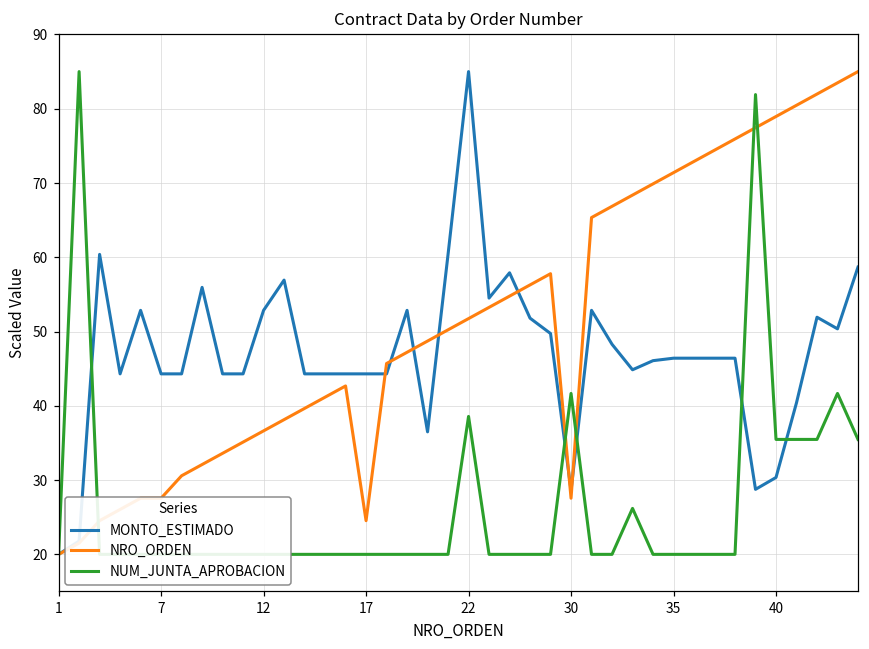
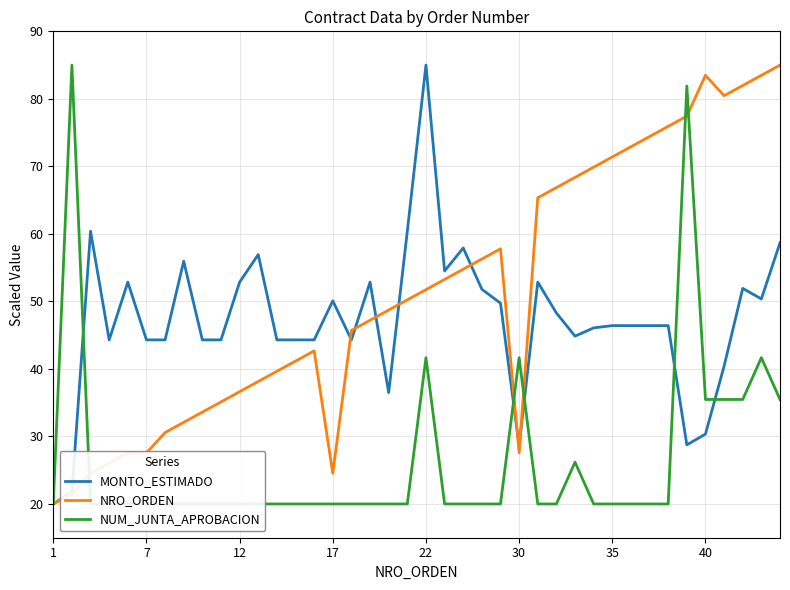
  {
    "MONTO_ESTIMADO": {
      "7": 44,
      "12": 53,
-     "17": 44,
+     "17": 50,
      "22": 85,
      "30": 29,
      "35": 46,
      "40": 30
    },
    "NRO_ORDEN": {
      "12": 37,
      "17": 25,
      "22": 52,
      "30": 28,
      "35": 71,
-     "40": 79
+     "40": 83
    },
    "NUM_JUNTA_APROBACION": {
      "17": 20,
-     "22": 39,
+     "22": 42,
      "30": 42,
      "35": 20,
      "40": 35
    }
  }
